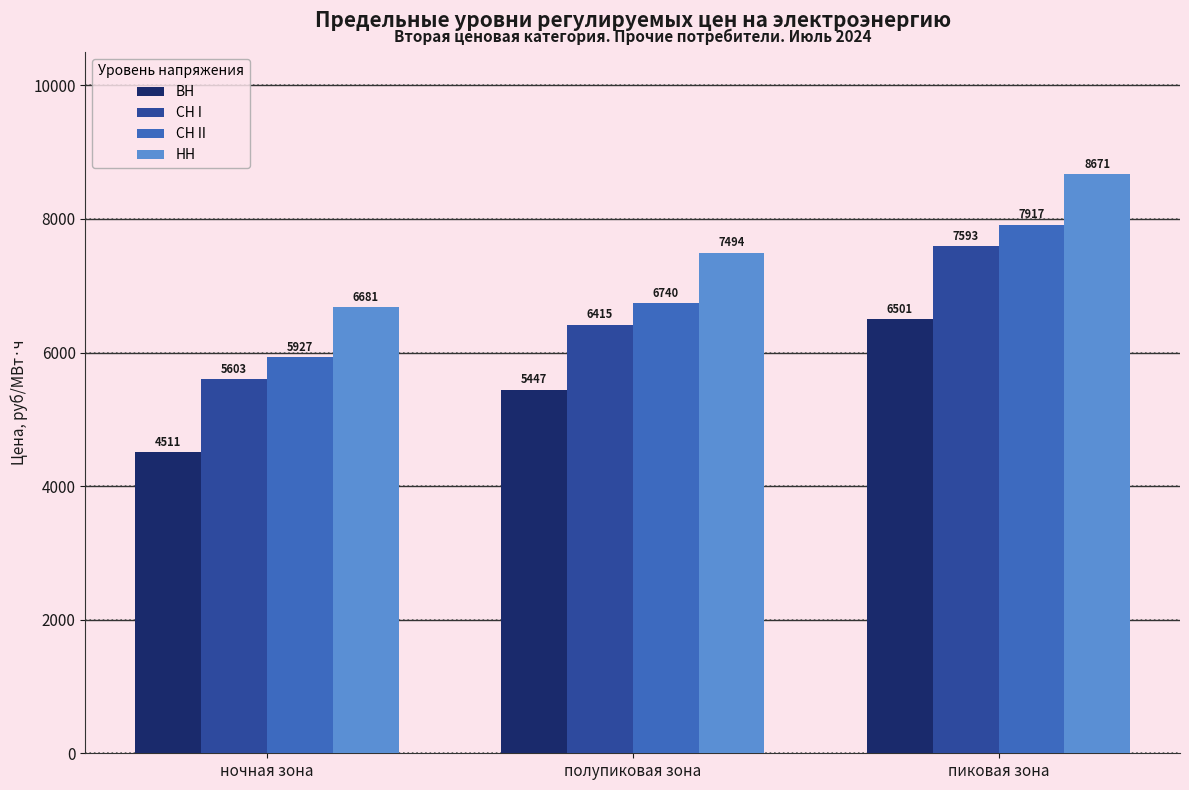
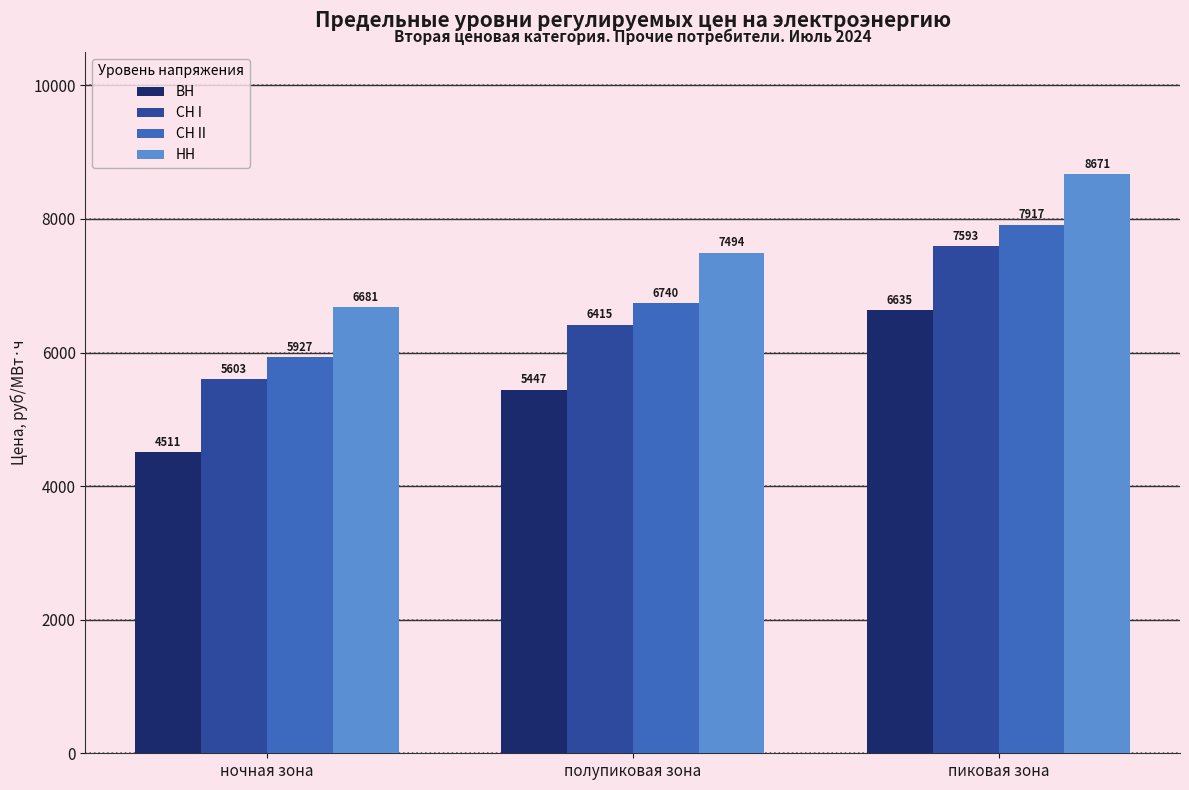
  {
    "ВН": {
      "ночная зона": 4511,
      "полупиковая зона": 5447,
-     "пиковая зона": 6501
+     "пиковая зона": 6635
    }
  }
